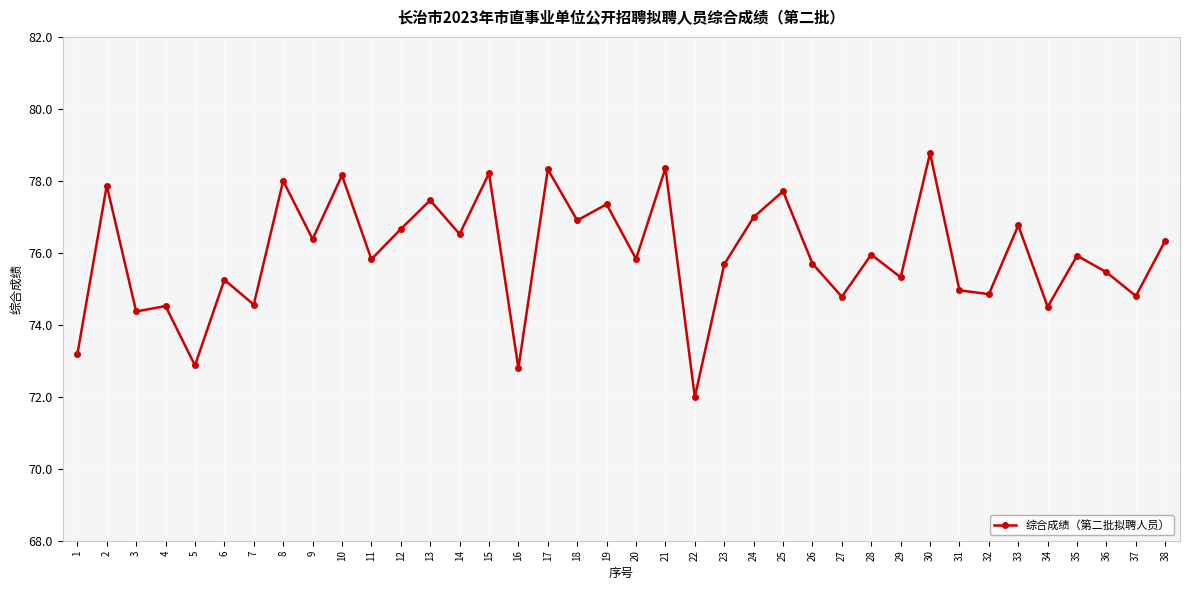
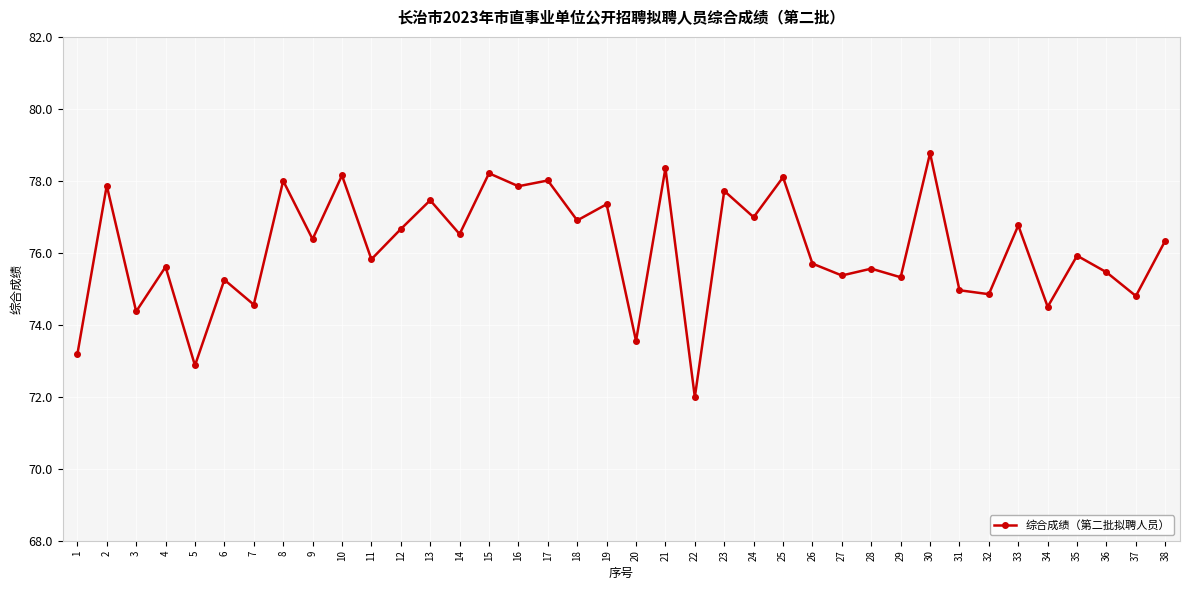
  {
    "1": 73.2,
    "2": 77.9,
    "3": 74.4,
-   "4": 74.5,
+   "4": 75.6,
    "5": 72.9,
    "6": 75.3,
    "7": 74.6,
    "8": 78.0,
    "9": 76.4,
    "10": 78.2,
    "11": 75.8,
    "12": 76.7,
    "13": 77.5,
    "14": 76.5,
    "15": 78.2,
-   "16": 72.8,
-   "17": 78.3,
+   "16": 77.9,
+   "17": 78.0,
    "18": 76.9,
    "19": 77.4,
-   "20": 75.8,
+   "20": 73.6,
    "21": 78.4,
    "22": 72.0,
-   "23": 75.7,
+   "23": 77.7,
    "24": 77.0,
-   "25": 77.7,
+   "25": 78.1,
    "26": 75.7,
-   "27": 74.8,
-   "28": 76.0,
+   "27": 75.4,
+   "28": 75.6,
    "29": 75.3,
    "30": 78.8,
    "31": 75.0,
    "32": 74.9,
    "33": 76.8,
    "34": 74.5,
    "35": 75.9,
    "36": 75.5,
    "37": 74.8,
    "38": 76.3
  }
